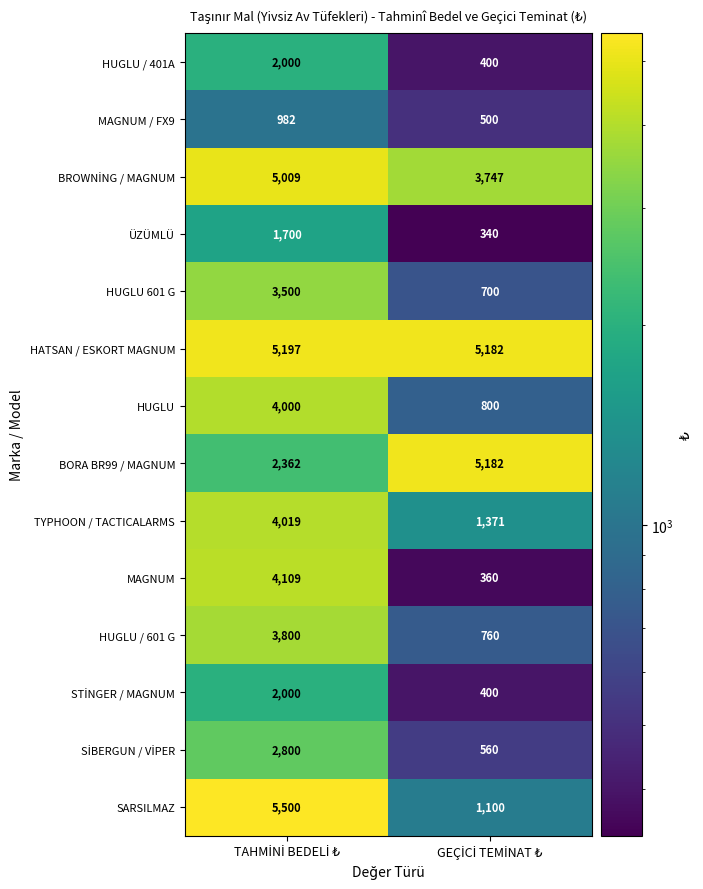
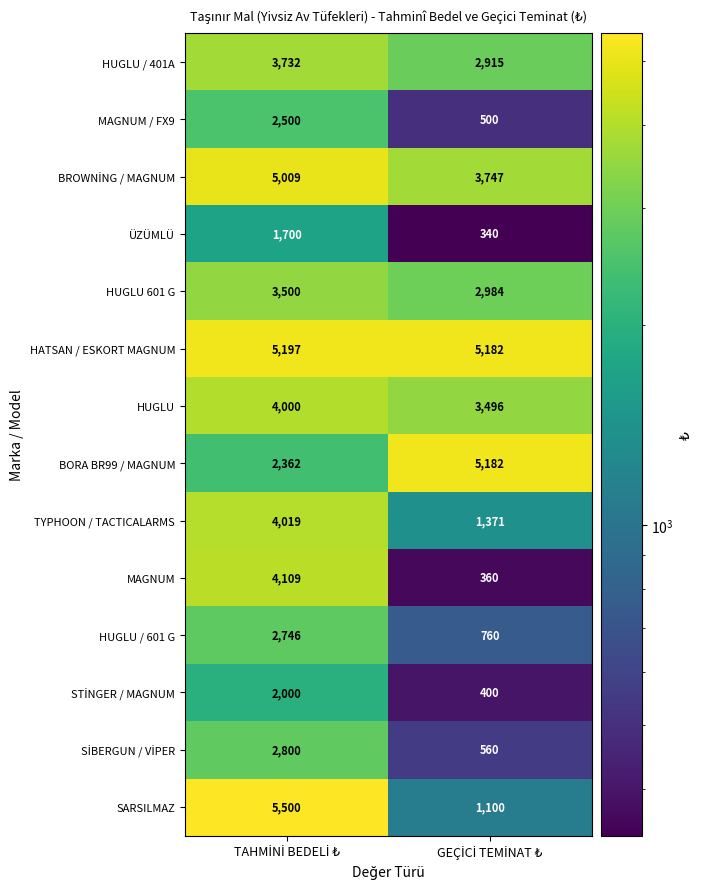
  {
    "HUGLU / 401A": {
-     "TAHMİNİ BEDELİ ₺": "2,000",
-     "GEÇİCİ TEMİNAT ₺": "400"
+     "TAHMİNİ BEDELİ ₺": "3,732",
+     "GEÇİCİ TEMİNAT ₺": "2,915"
    },
    "MAGNUM / FX9": {
-     "TAHMİNİ BEDELİ ₺": "982",
+     "TAHMİNİ BEDELİ ₺": "2,500",
      "GEÇİCİ TEMİNAT ₺": "500"
    },
    "BROWNİNG / MAGNUM": {
      "TAHMİNİ BEDELİ ₺": "5,009",
      "GEÇİCİ TEMİNAT ₺": "3,747"
    },
    "ÜZÜMLÜ": {
      "TAHMİNİ BEDELİ ₺": "1,700",
      "GEÇİCİ TEMİNAT ₺": "340"
    },
    "HUGLU 601 G": {
      "TAHMİNİ BEDELİ ₺": "3,500",
-     "GEÇİCİ TEMİNAT ₺": "700"
+     "GEÇİCİ TEMİNAT ₺": "2,984"
    },
    "HATSAN / ESKORT MAGNUM": {
      "TAHMİNİ BEDELİ ₺": "5,197",
      "GEÇİCİ TEMİNAT ₺": "5,182"
    },
    "HUGLU": {
      "TAHMİNİ BEDELİ ₺": "4,000",
-     "GEÇİCİ TEMİNAT ₺": "800"
+     "GEÇİCİ TEMİNAT ₺": "3,496"
    },
    "BORA BR99 / MAGNUM": {
      "TAHMİNİ BEDELİ ₺": "2,362",
      "GEÇİCİ TEMİNAT ₺": "5,182"
    },
    "TYPHOON / TACTICALARMS": {
      "TAHMİNİ BEDELİ ₺": "4,019",
      "GEÇİCİ TEMİNAT ₺": "1,371"
    },
    "MAGNUM": {
      "TAHMİNİ BEDELİ ₺": "4,109",
      "GEÇİCİ TEMİNAT ₺": "360"
    },
    "HUGLU / 601 G": {
-     "TAHMİNİ BEDELİ ₺": "3,800",
+     "TAHMİNİ BEDELİ ₺": "2,746",
      "GEÇİCİ TEMİNAT ₺": "760"
    },
    "STİNGER / MAGNUM": {
      "TAHMİNİ BEDELİ ₺": "2,000",
      "GEÇİCİ TEMİNAT ₺": "400"
    },
    "SİBERGUN / VİPER": {
      "TAHMİNİ BEDELİ ₺": "2,800",
      "GEÇİCİ TEMİNAT ₺": "560"
    },
    "SARSILMAZ": {
      "TAHMİNİ BEDELİ ₺": "5,500",
      "GEÇİCİ TEMİNAT ₺": "1,100"
    }
  }
